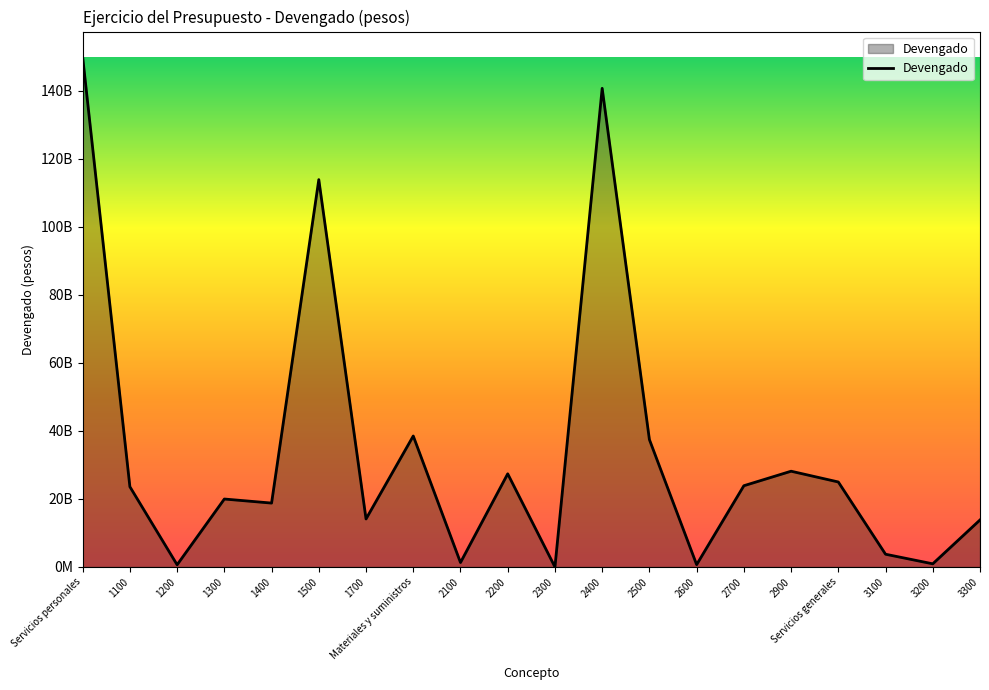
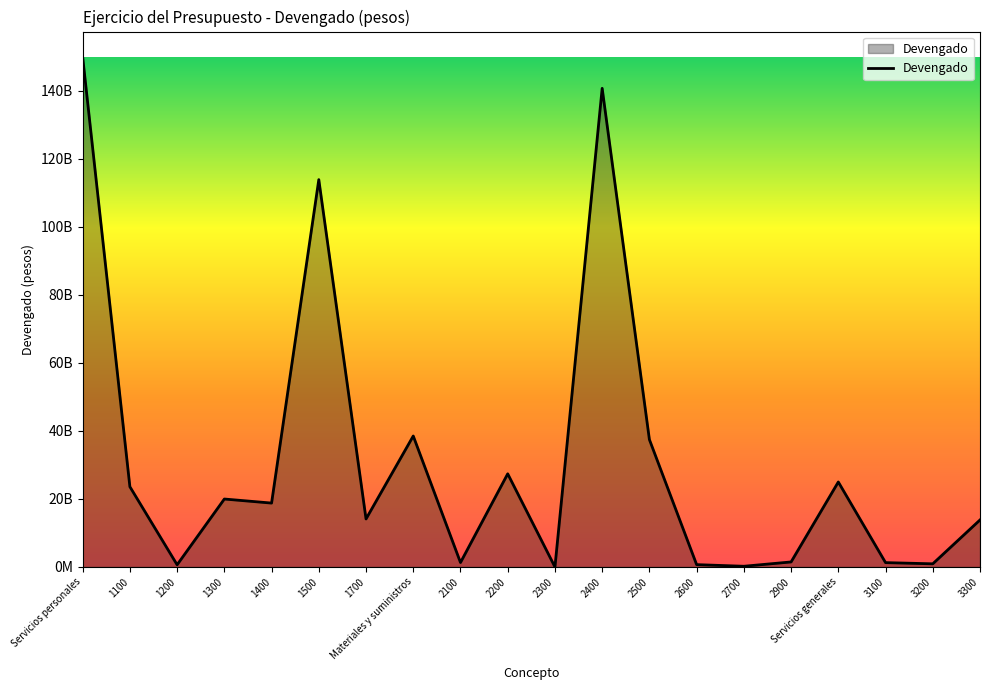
  {
    "Servicios personales": 150000000000,
    "1100": 24000000000,
    "1200": 1000000000,
    "1300": 20000000000,
    "1400": 19000000000,
    "1500": 114000000000,
    "1700": 14000000000,
    "Materiales y suministros": 39000000000,
    "2100": 1000000000,
    "2200": 27000000000,
    "2300": 0,
    "2400": 141000000000,
    "2500": 37000000000,
    "2600": 1000000000,
-   "2700": 24000000000,
-   "2900": 28000000000,
+   "2700": 0,
+   "2900": 1000000000,
    "Servicios generales": 25000000000,
-   "3100": 4000000000,
+   "3100": 1000000000,
    "3200": 1000000000,
    "3300": 14000000000
  }
